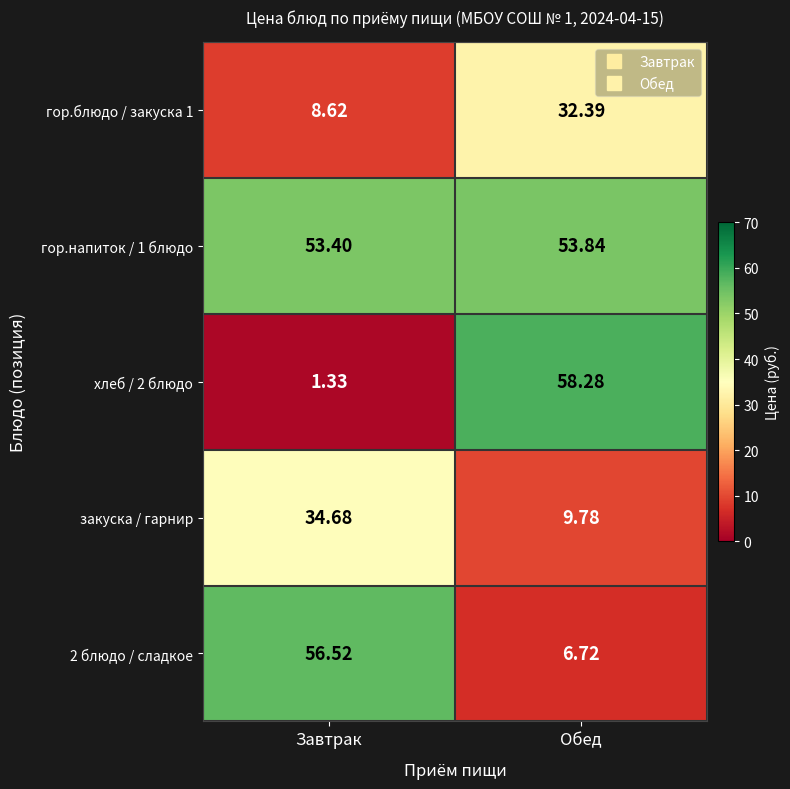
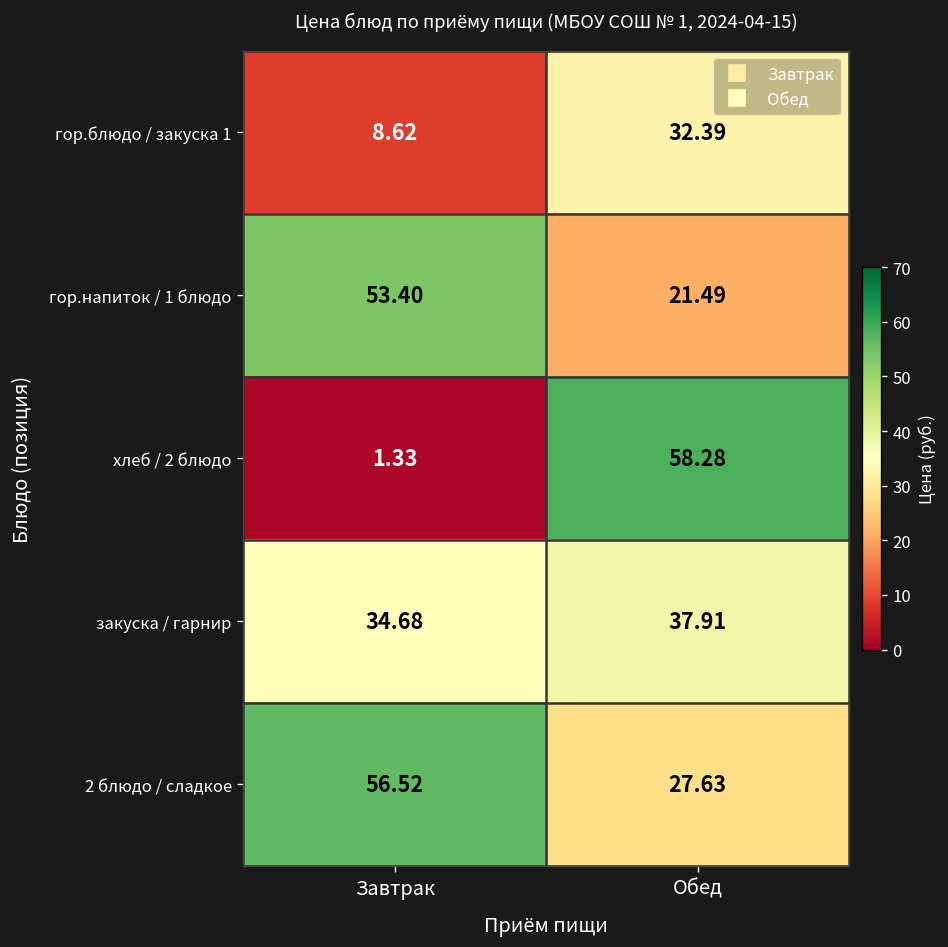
  {
    "гор.блюдо / закуска 1": {
      "Завтрак": 8.62,
      "Обед": 32.39
    },
    "гор.напиток / 1 блюдо": {
      "Завтрак": 53.40,
-     "Обед": 53.84
+     "Обед": 21.49
    },
    "хлеб / 2 блюдо": {
      "Завтрак": 1.33,
      "Обед": 58.28
    },
    "закуска / гарнир": {
      "Завтрак": 34.68,
-     "Обед": 9.78
+     "Обед": 37.91
    },
    "2 блюдо / сладкое": {
      "Завтрак": 56.52,
-     "Обед": 6.72
+     "Обед": 27.63
    }
  }
